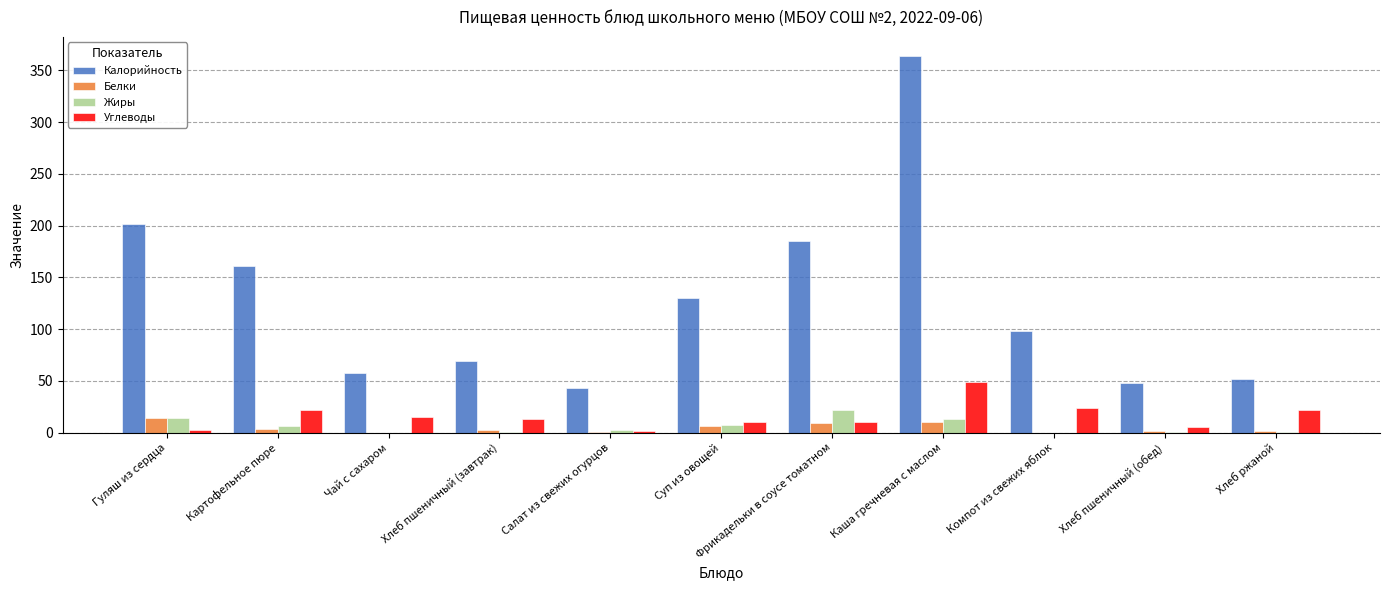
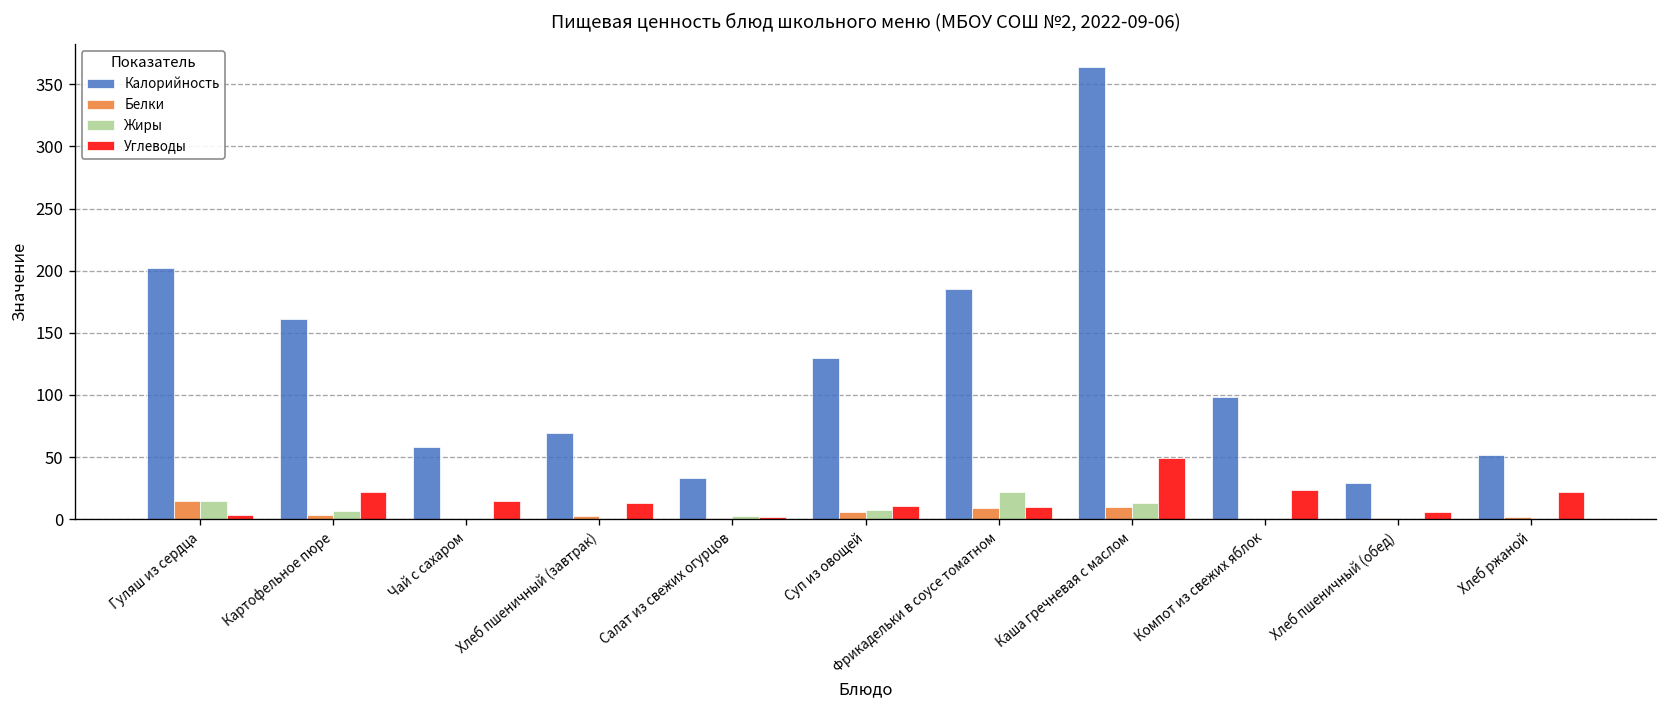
  {
    "Калорийность": {
      "Гуляш из сердца": 202,
      "Картофельное пюре": 161,
      "Чай с сахаром": 58,
      "Хлеб пшеничный (завтрак)": 69,
-     "Салат из свежих огурцов": 43,
+     "Салат из свежих огурцов": 33,
      "Суп из овощей": 130,
      "Фрикадельки в соусе томатном": 185,
      "Каша гречневая с маслом": 364,
      "Компот из свежих яблок": 98,
-     "Хлеб пшеничный (обед)": 48,
+     "Хлеб пшеничный (обед)": 29,
      "Хлеб ржаной": 52
    },
    "Белки": {
      "Гуляш из сердца": 14,
      "Картофельное пюре": 3,
      "Хлеб пшеничный (завтрак)": 3,
      "Суп из овощей": 6,
      "Фрикадельки в соусе томатном": 9,
      "Каша гречневая с маслом": 10
    },
    "Жиры": {
      "Гуляш из сердца": 15,
      "Картофельное пюре": 7,
      "Салат из свежих огурцов": 3,
      "Суп из овощей": 7,
      "Фрикадельки в соусе томатном": 22,
      "Каша гречневая с маслом": 13
    },
    "Углеводы": {
      "Гуляш из сердца": 3,
      "Картофельное пюре": 22,
      "Чай с сахаром": 15,
      "Хлеб пшеничный (завтрак)": 13,
      "Суп из овощей": 10,
      "Фрикадельки в соусе томатном": 10,
      "Каша гречневая с маслом": 49,
      "Компот из свежих яблок": 24,
      "Хлеб пшеничный (обед)": 6,
      "Хлеб ржаной": 22
    }
  }
